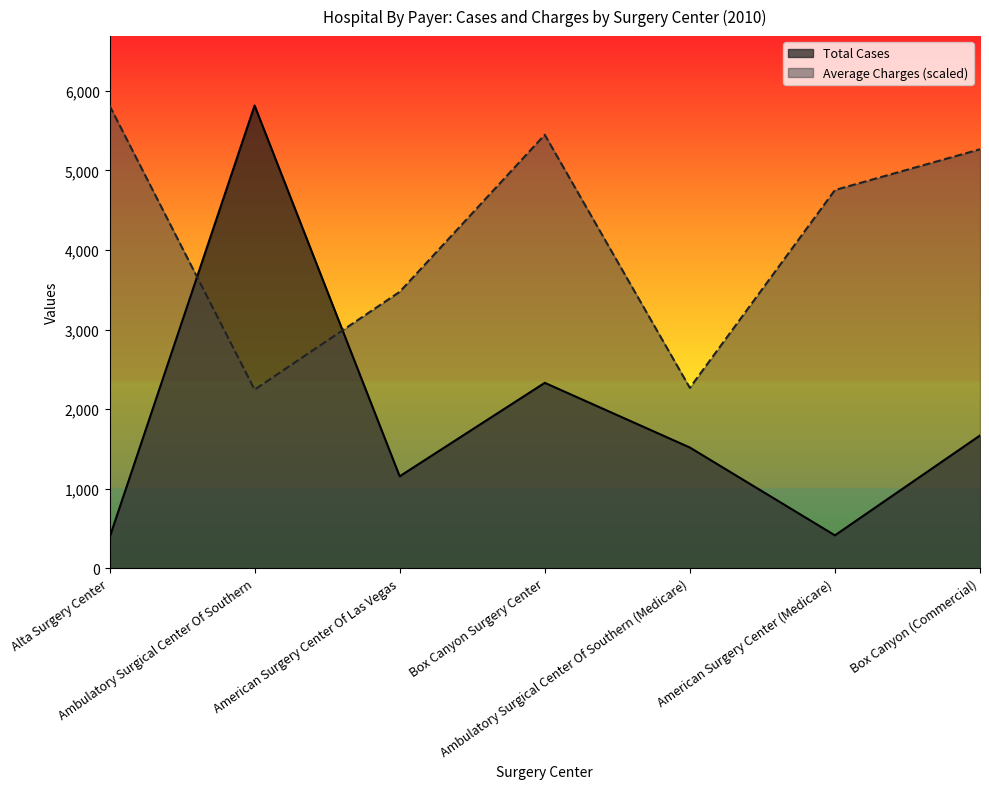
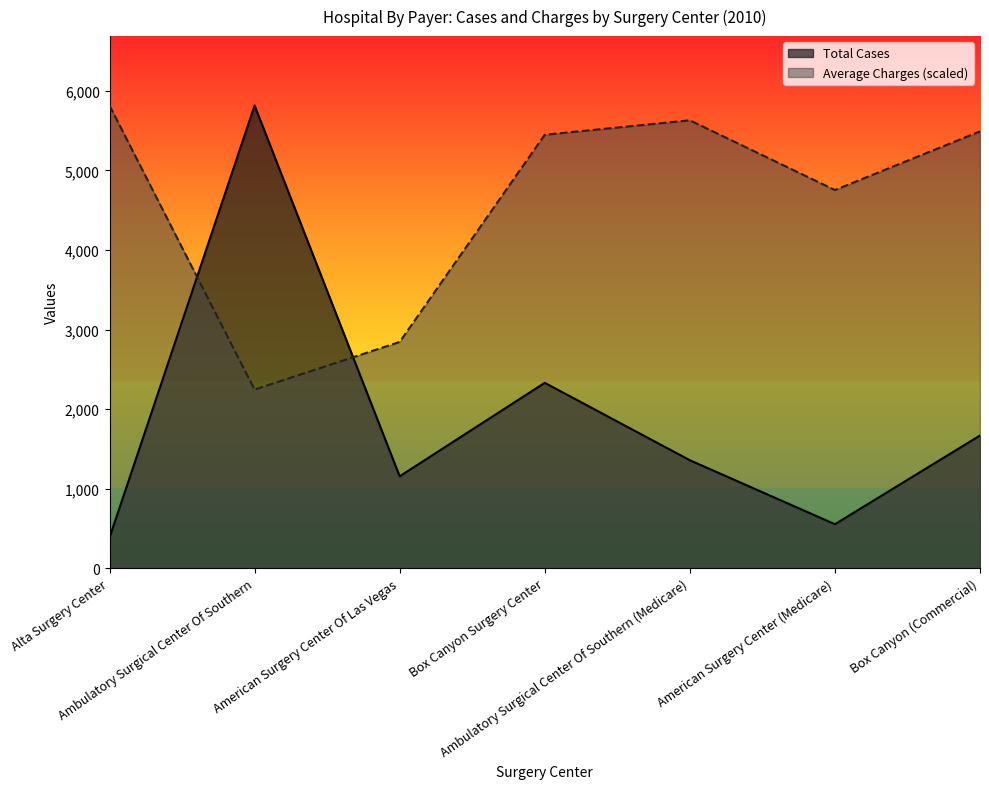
  {
    "Total Cases": {
      "Alta Surgery Center": "400",
      "Ambulatory Surgical Center Of Southern": "5,800",
      "American Surgery Center Of Las Vegas": "1,200",
      "Box Canyon Surgery Center": "2,300",
-     "Ambulatory Surgical Center Of Southern (Medicare)": "1,500",
-     "American Surgery Center (Medicare)": "400",
+     "Ambulatory Surgical Center Of Southern (Medicare)": "1,400",
+     "American Surgery Center (Medicare)": "600",
      "Box Canyon (Commercial)": "1,700"
    },
    "Average Charges (scaled)": {
      "Alta Surgery Center": "5,800",
      "Ambulatory Surgical Center Of Southern": "2,200",
-     "American Surgery Center Of Las Vegas": "3,500",
+     "American Surgery Center Of Las Vegas": "2,800",
      "Box Canyon Surgery Center": "5,400",
-     "Ambulatory Surgical Center Of Southern (Medicare)": "2,300",
+     "Ambulatory Surgical Center Of Southern (Medicare)": "5,600",
      "American Surgery Center (Medicare)": "4,800",
-     "Box Canyon (Commercial)": "5,300"
+     "Box Canyon (Commercial)": "5,500"
    }
  }
